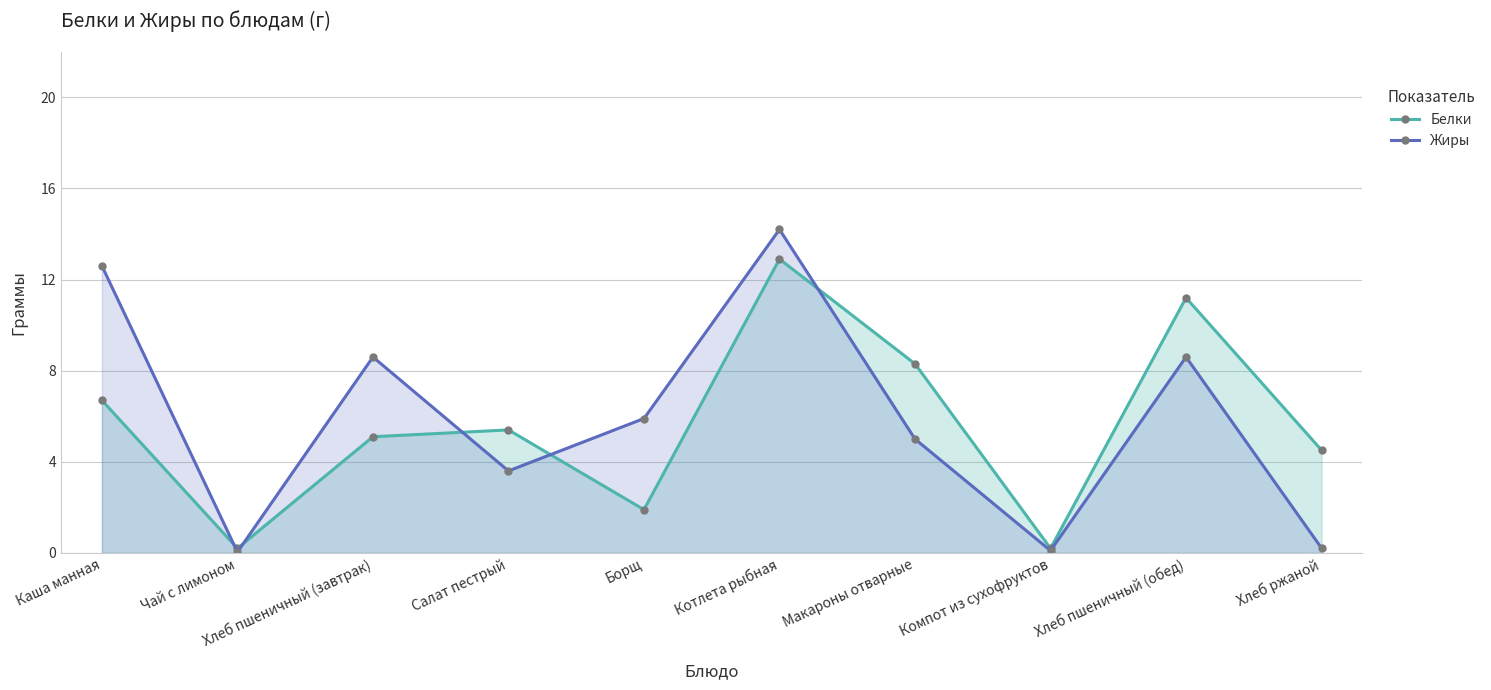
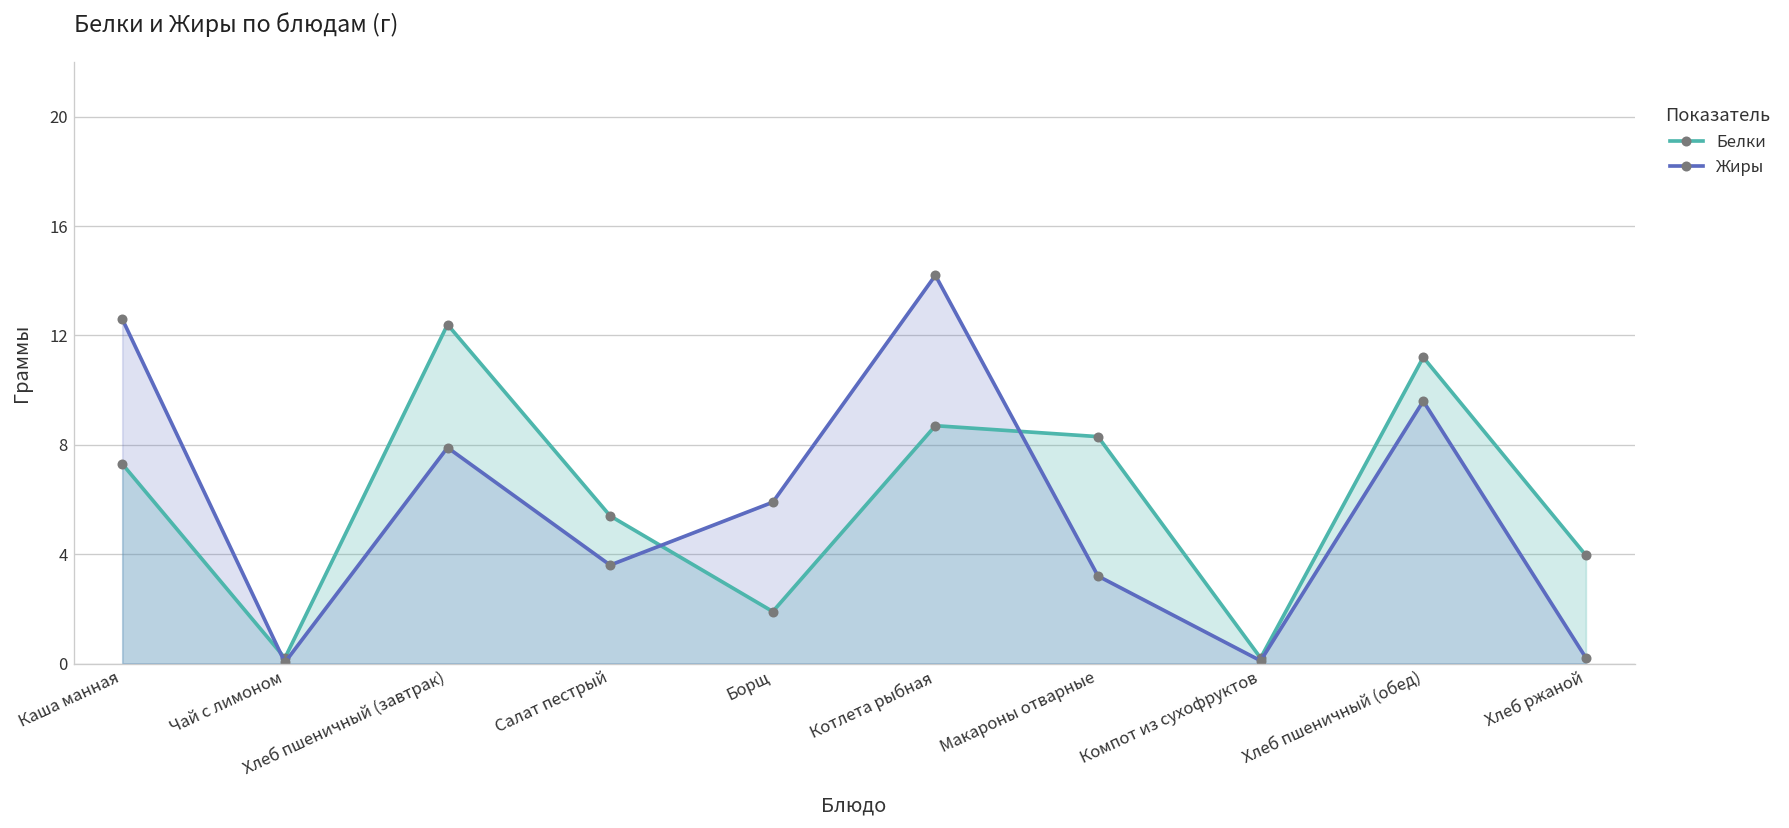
  {
    "Белки": {
-     "Каша манная": 6.7,
+     "Каша манная": 7.3,
      "Чай с лимоном": 0.2,
-     "Хлеб пшеничный (завтрак)": 5.1,
+     "Хлеб пшеничный (завтрак)": 12.4,
      "Салат пестрый": 5.4,
      "Борщ": 1.9,
-     "Котлета рыбная": 12.9,
+     "Котлета рыбная": 8.7,
      "Макароны отварные": 8.3,
      "Хлеб пшеничный (обед)": 11.2,
-     "Хлеб ржаной": 4.5
+     "Хлеб ржаной": 4.0
    },
    "Жиры": {
      "Каша манная": 12.6,
      "Чай с лимоном": 0.0,
-     "Хлеб пшеничный (завтрак)": 8.6,
+     "Хлеб пшеничный (завтрак)": 7.9,
      "Салат пестрый": 3.6,
      "Борщ": 5.9,
      "Котлета рыбная": 14.2,
-     "Макароны отварные": 5.0,
-     "Хлеб пшеничный (обед)": 8.6,
+     "Макароны отварные": 3.2,
+     "Хлеб пшеничный (обед)": 9.6,
      "Хлеб ржаной": 0.2
    }
  }
